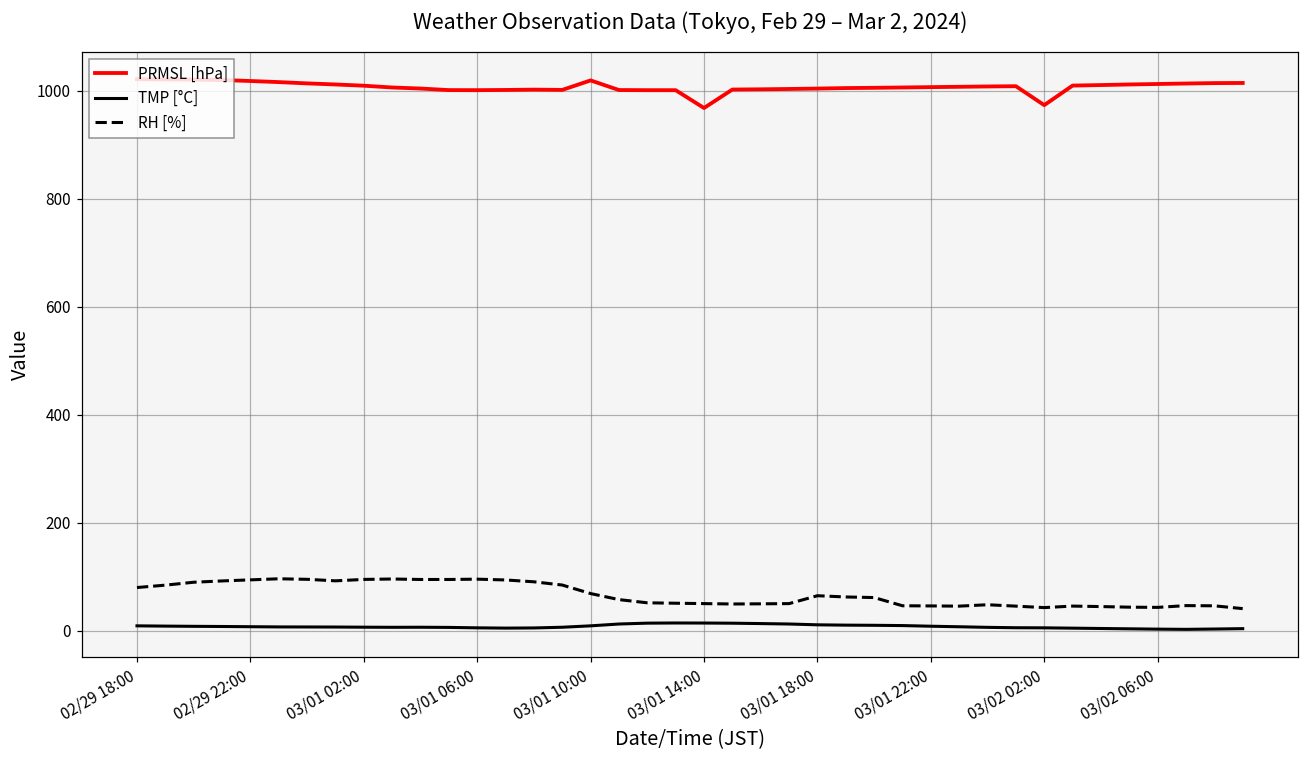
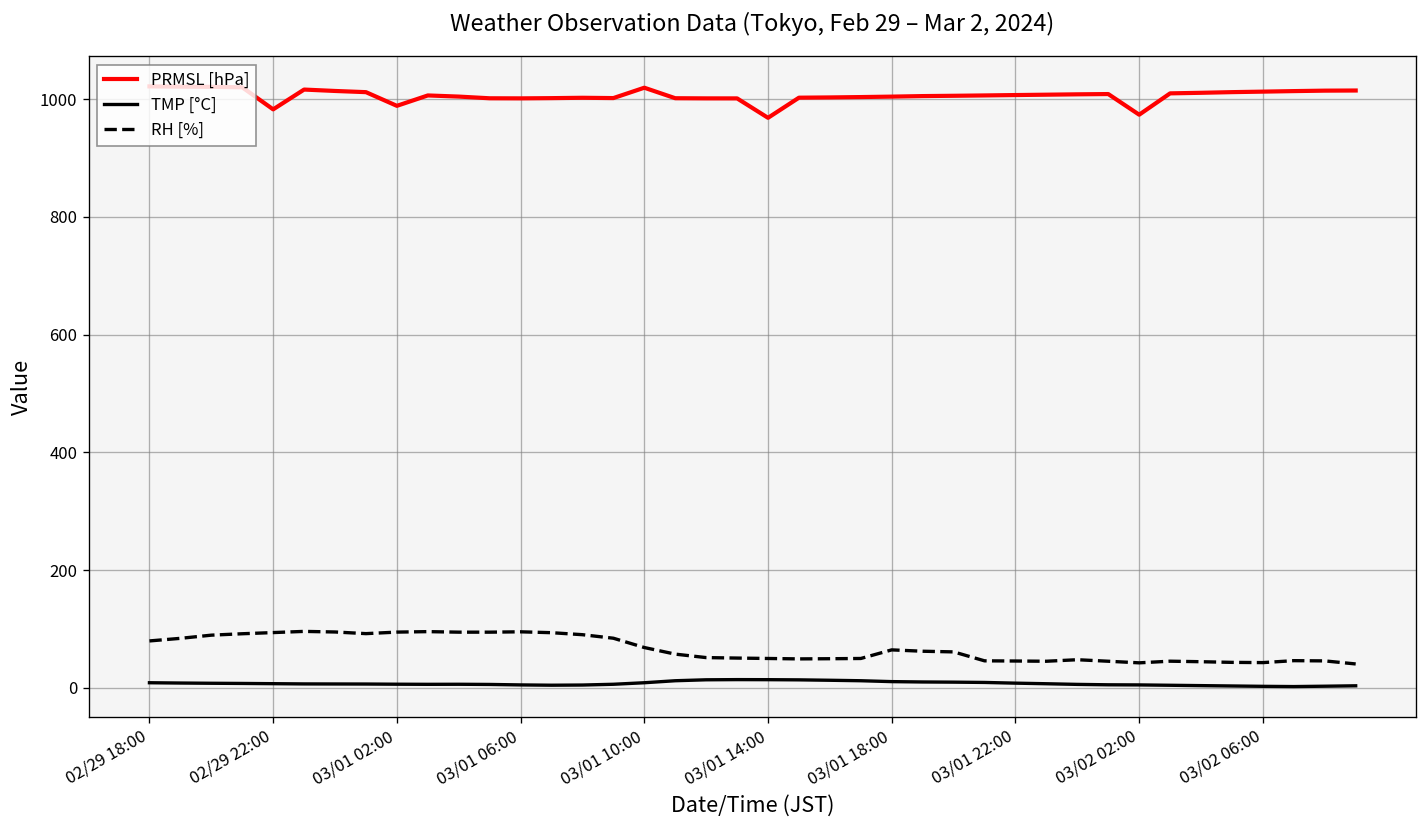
  {
    "PRMSL [hPa]": {
-     "02/29 22:00": 1020,
-     "03/01 02:00": 1010,
+     "02/29 22:00": 980,
+     "03/01 02:00": 990,
      "03/01 06:00": 1000,
      "03/01 10:00": 1020,
      "03/01 14:00": 970,
      "03/01 18:00": 1000,
      "03/01 22:00": 1010,
      "03/02 02:00": 970,
      "03/02 06:00": 1010
    }
  }
